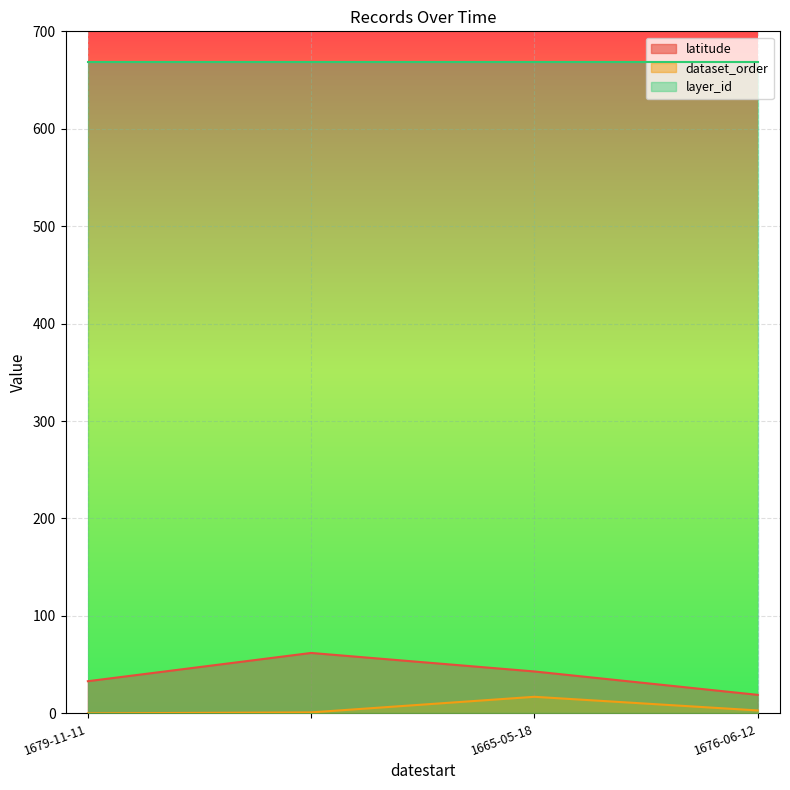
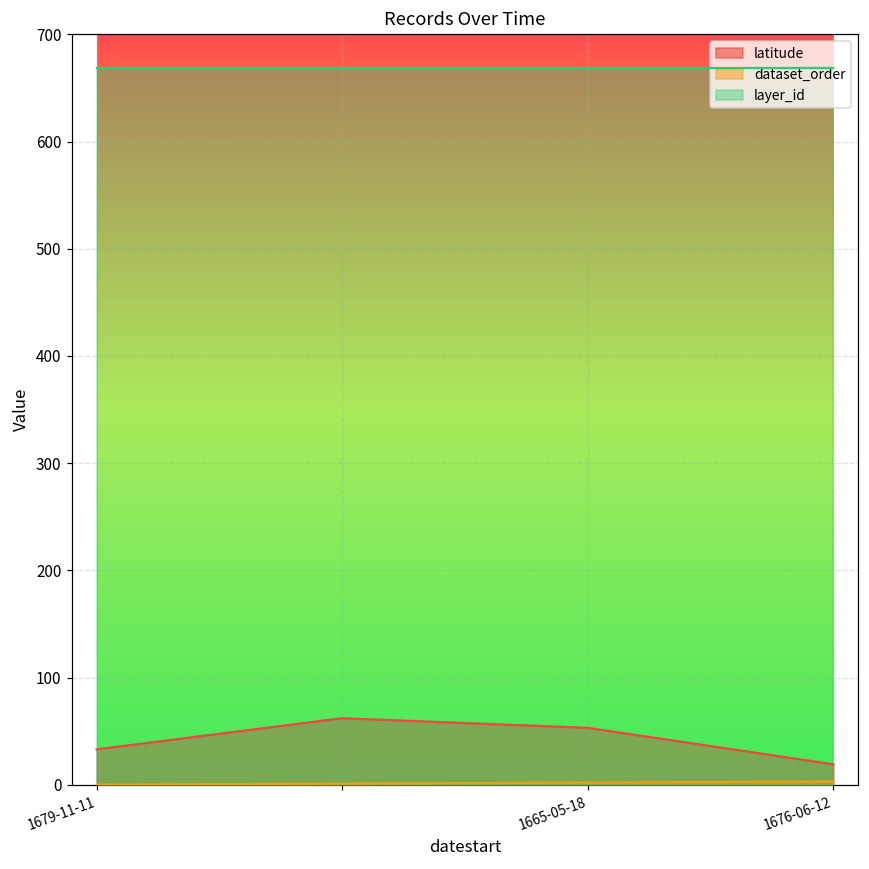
  {
    "latitude": {
      "1679-11-11": 30,
-     "1665-05-18": 40,
+     "1665-05-18": 50,
      "1676-06-12": 20
    },
    "dataset_order": {
      "1679-11-11": 0,
-     "1665-05-18": 20,
+     "1665-05-18": 0,
      "1676-06-12": 0
    },
    "layer_id": {
      "1679-11-11": 670,
      "1665-05-18": 670
    }
  }
